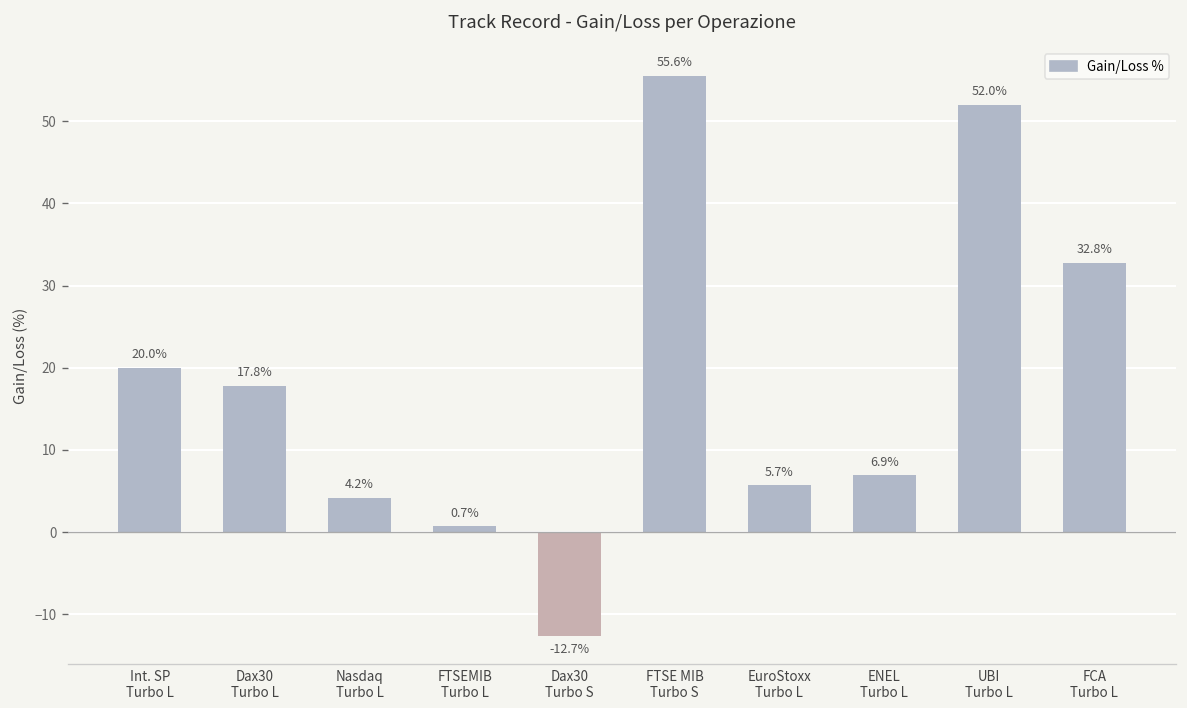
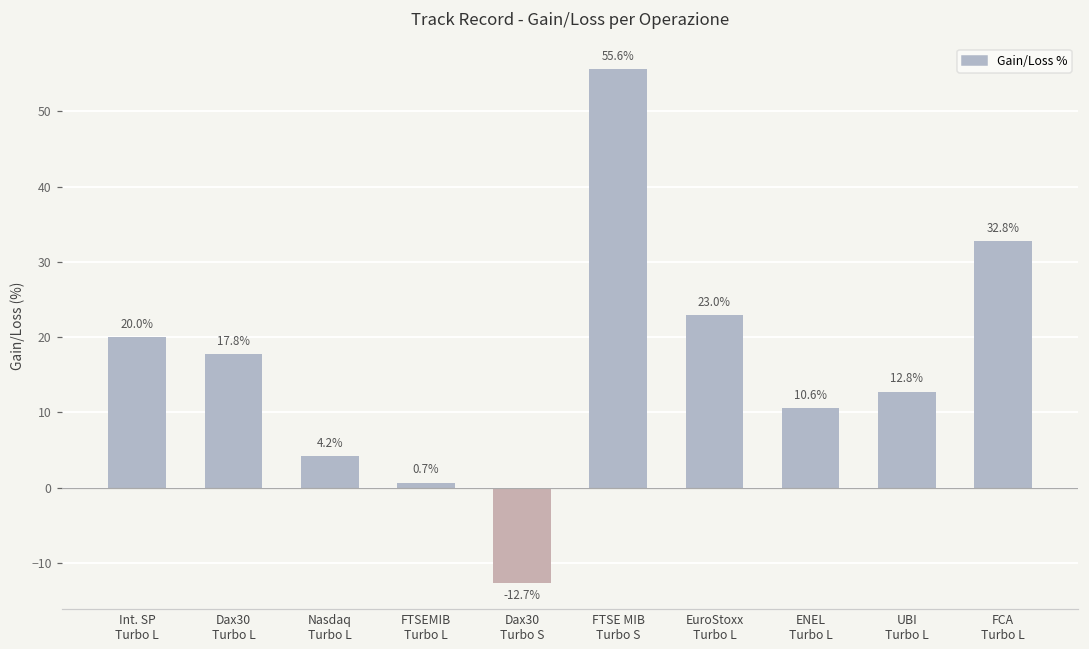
  {
    "Int. SP Turbo L": "20.0%",
    "Dax30 Turbo L": "17.8%",
    "Nasdaq Turbo L": "4.2%",
    "FTSEMIB Turbo L": "0.7%",
    "Dax30 Turbo S": "-12.7%",
    "FTSE MIB Turbo S": "55.6%",
-   "EuroStoxx Turbo L": "5.7%",
-   "ENEL Turbo L": "6.9%",
-   "UBI Turbo L": "52.0%",
+   "EuroStoxx Turbo L": "23.0%",
+   "ENEL Turbo L": "10.6%",
+   "UBI Turbo L": "12.8%",
    "FCA Turbo L": "32.8%"
  }
